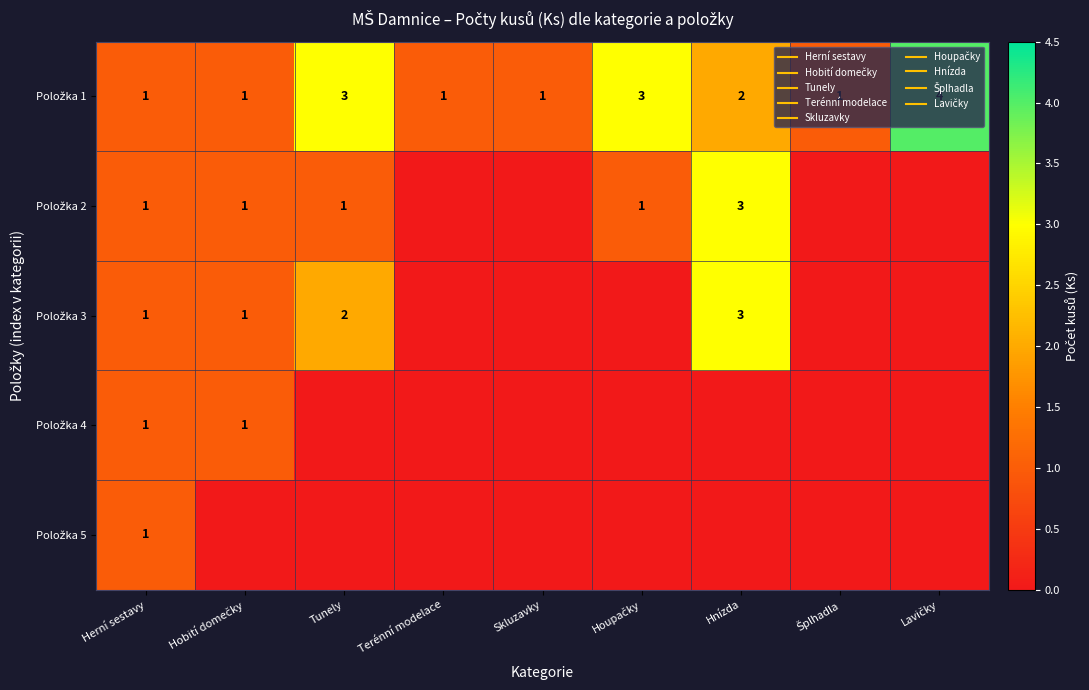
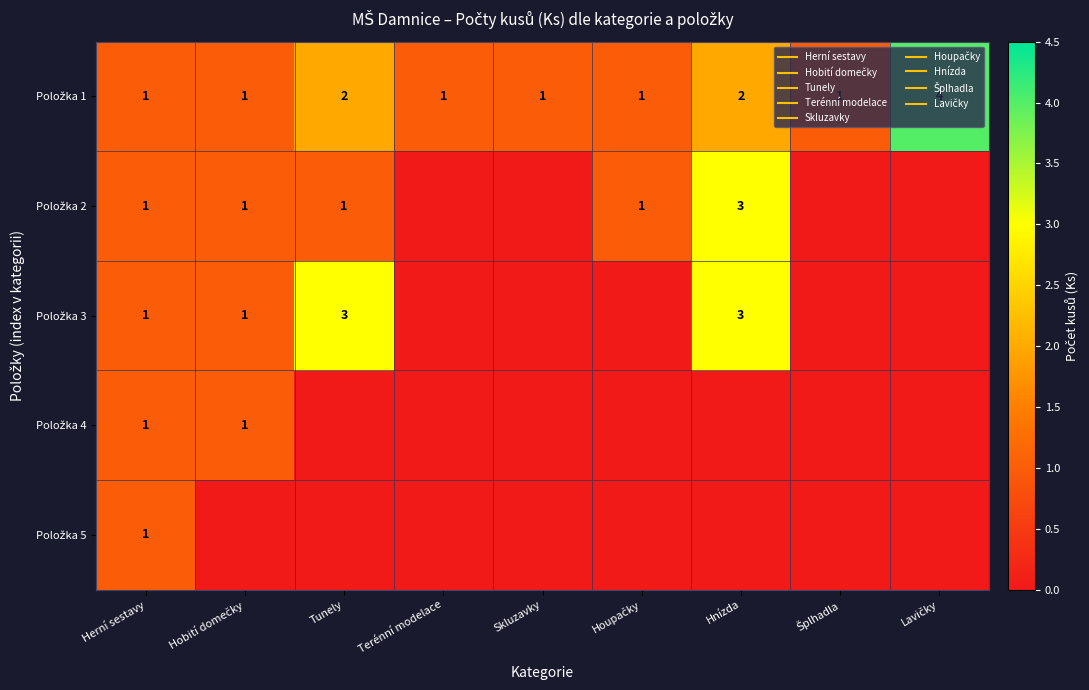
  {
    "Položka 1": {
      "Herní sestavy": 1,
      "Hobití domečky": 1,
-     "Tunely": 3,
+     "Tunely": 2,
      "Terénní modelace": 1,
      "Skluzavky": 1,
-     "Houpačky": 3,
+     "Houpačky": 1,
      "Hnízda": 2
    },
    "Položka 2": {
      "Herní sestavy": 1,
      "Hobití domečky": 1,
      "Tunely": 1,
      "Houpačky": 1,
      "Hnízda": 3
    },
    "Položka 3": {
      "Herní sestavy": 1,
      "Hobití domečky": 1,
-     "Tunely": 2,
+     "Tunely": 3,
      "Hnízda": 3
    },
    "Položka 4": {
      "Herní sestavy": 1,
      "Hobití domečky": 1
    },
    "Položka 5": {
      "Herní sestavy": 1
    }
  }
